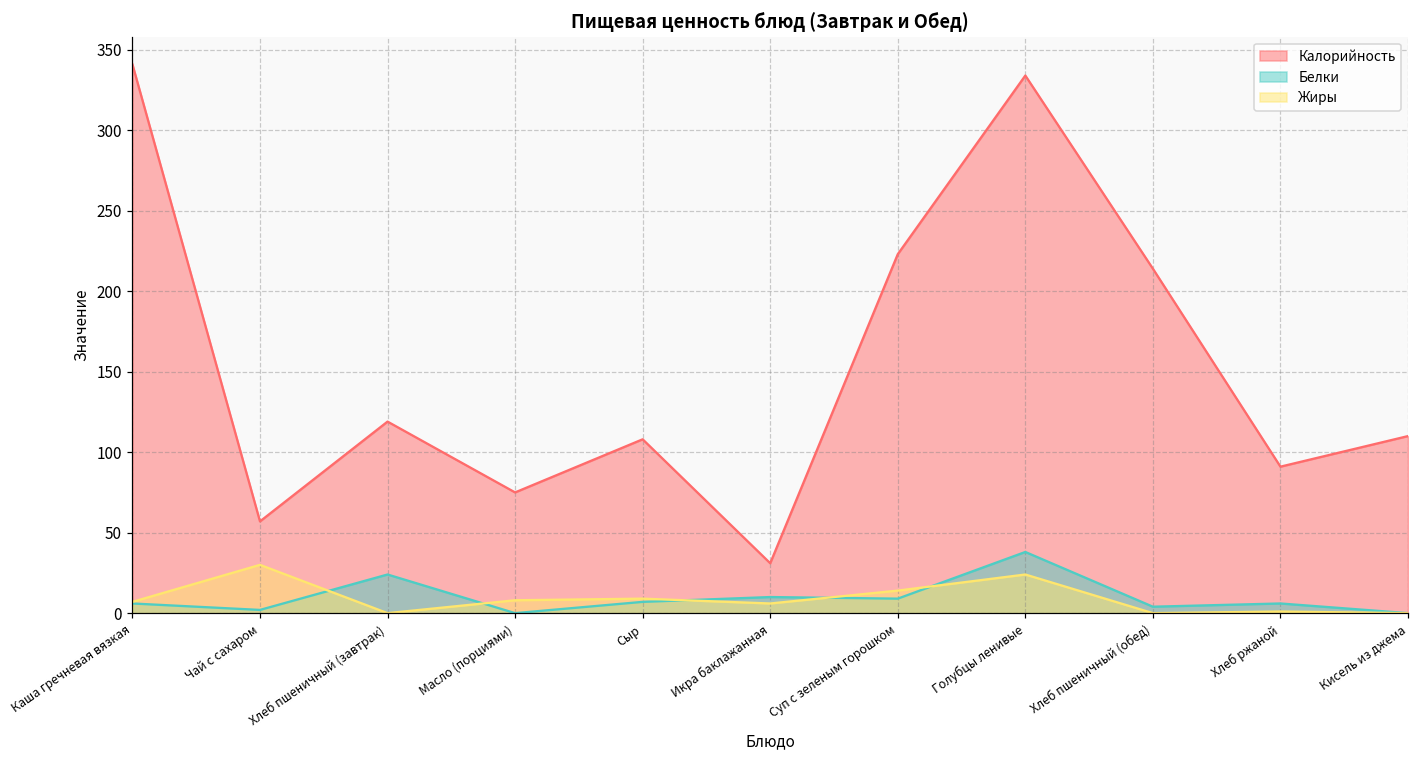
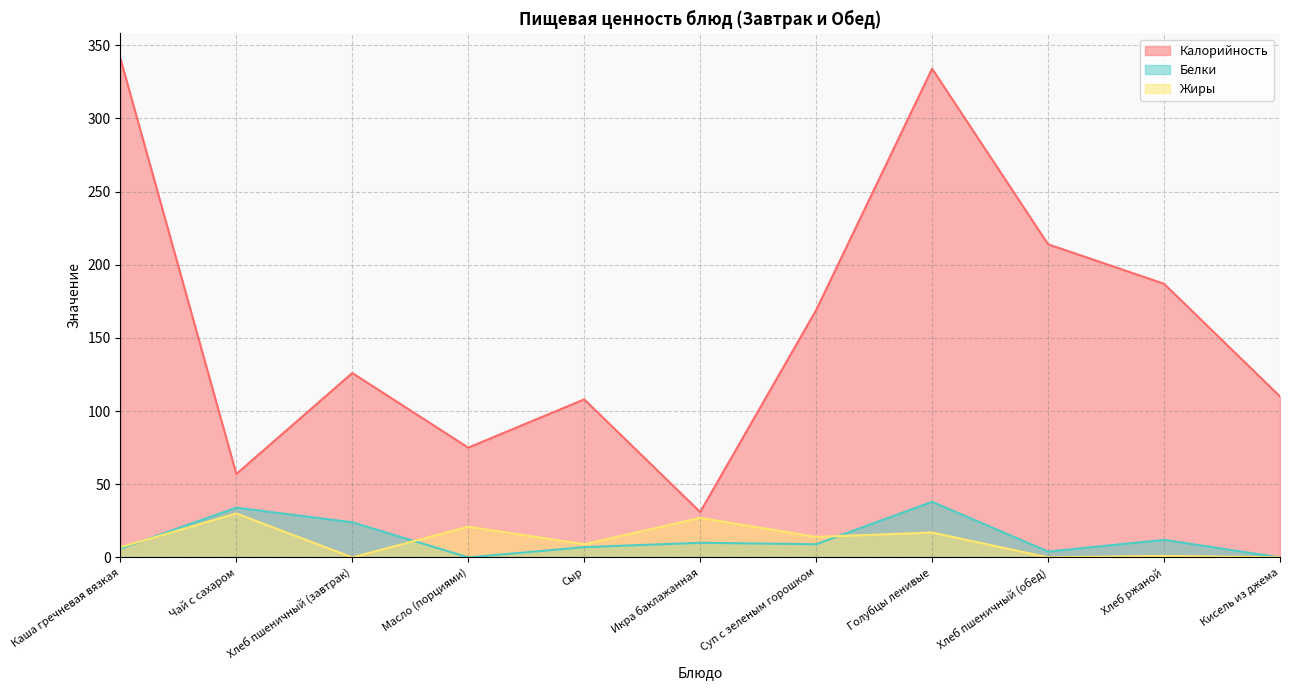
  {
    "Калорийность": {
      "Каша гречневая вязкая": 341,
      "Чай с сахаром": 57,
-     "Хлеб пшеничный (завтрак)": 119,
+     "Хлеб пшеничный (завтрак)": 126,
      "Масло (порциями)": 75,
      "Сыр": 108,
      "Икра баклажанная": 31,
-     "Суп с зеленым горошком": 223,
+     "Суп с зеленым горошком": 169,
      "Голубцы ленивые": 334,
      "Хлеб пшеничный (обед)": 214,
-     "Хлеб ржаной": 91,
+     "Хлеб ржаной": 187,
      "Кисель из джема": 110
    },
    "Белки": {
-     "Чай с сахаром": 2,
+     "Чай с сахаром": 34,
      "Хлеб пшеничный (завтрак)": 24,
      "Масло (порциями)": 0,
      "Сыр": 7,
      "Икра баклажанная": 10,
      "Суп с зеленым горошком": 9,
      "Голубцы ленивые": 38,
      "Хлеб пшеничный (обед)": 4,
-     "Хлеб ржаной": 6
+     "Хлеб ржаной": 12
    },
    "Жиры": {
      "Чай с сахаром": 30,
      "Хлеб пшеничный (завтрак)": 0,
-     "Масло (порциями)": 8,
+     "Масло (порциями)": 21,
      "Сыр": 9,
-     "Икра баклажанная": 6,
+     "Икра баклажанная": 27,
      "Суп с зеленым горошком": 14,
-     "Голубцы ленивые": 24,
+     "Голубцы ленивые": 17,
      "Хлеб пшеничный (обед)": 0,
      "Хлеб ржаной": 1
    }
  }
